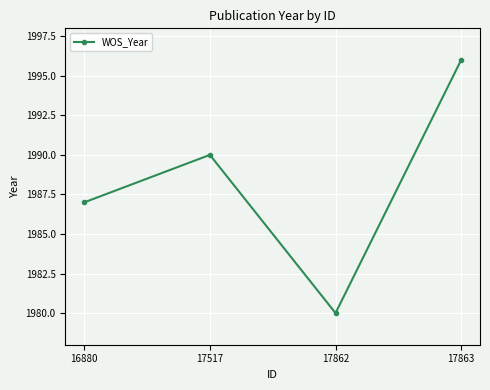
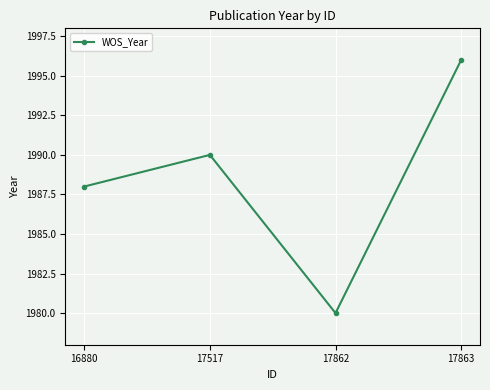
  {
-   "16880": 1987,
+   "16880": 1988,
    "17517": 1990,
    "17862": 1980,
    "17863": 1996
  }
